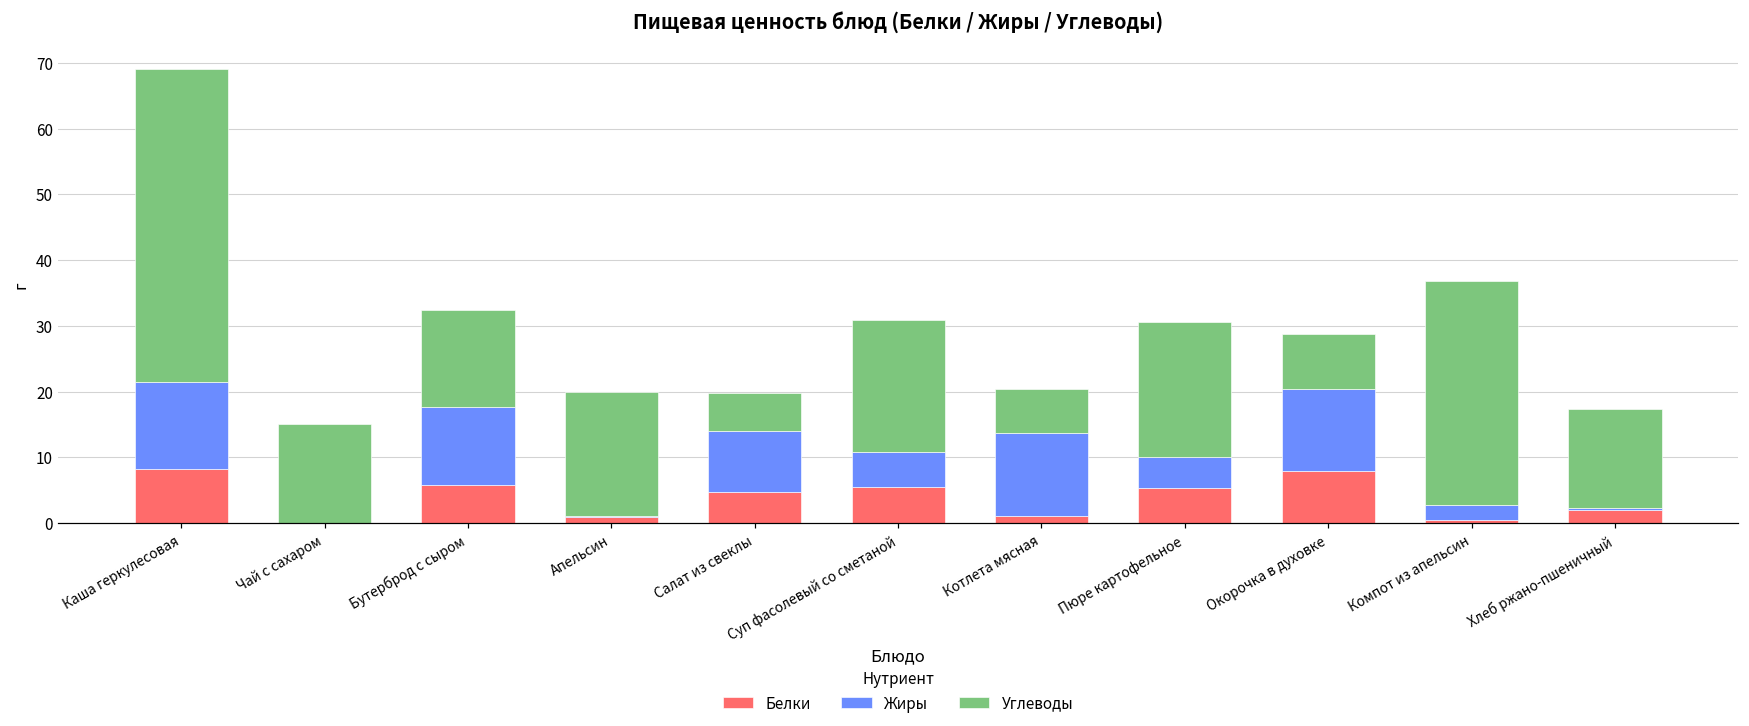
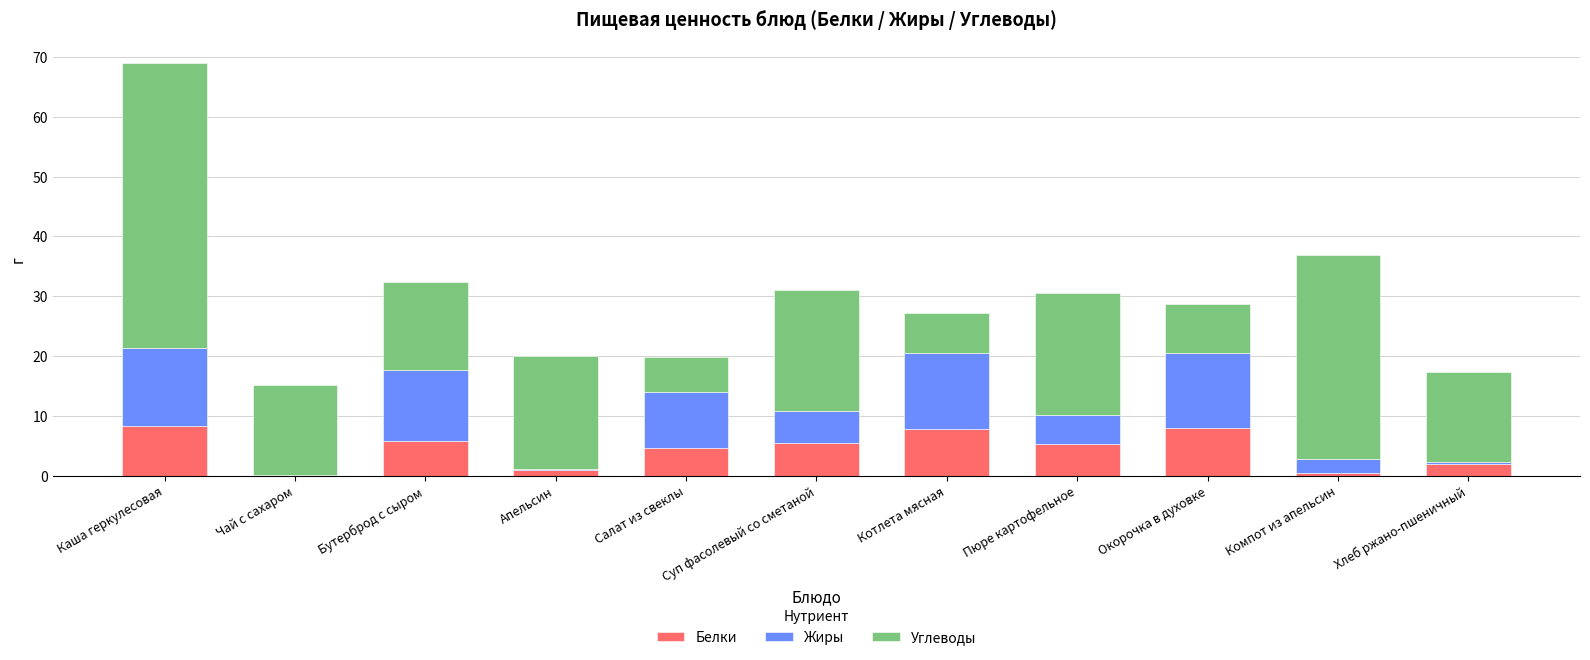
  {
    "Белки": {
      "Каша геркулесовая": 8,
      "Бутерброд с сыром": 6,
      "Апельсин": 1,
      "Салат из свеклы": 5,
      "Суп фасолевый со сметаной": 5,
-     "Котлета мясная": 1,
+     "Котлета мясная": 8,
      "Пюре картофельное": 5,
      "Окорочка в духовке": 8,
      "Компот из апельсин": 0,
      "Хлеб ржано-пшеничный": 2
    },
    "Жиры": {
      "Каша геркулесовая": 13,
      "Бутерброд с сыром": 12,
      "Салат из свеклы": 9,
      "Суп фасолевый со сметаной": 5,
      "Котлета мясная": 13,
      "Пюре картофельное": 5,
      "Окорочка в духовке": 12,
      "Компот из апельсин": 2
    },
    "Углеводы": {
      "Каша геркулесовая": 48,
      "Чай с сахаром": 15,
      "Бутерброд с сыром": 15,
      "Апельсин": 19,
      "Салат из свеклы": 6,
      "Суп фасолевый со сметаной": 20,
      "Котлета мясная": 7,
      "Пюре картофельное": 20,
      "Окорочка в духовке": 8,
      "Компот из апельсин": 34,
      "Хлеб ржано-пшеничный": 15
    }
  }
